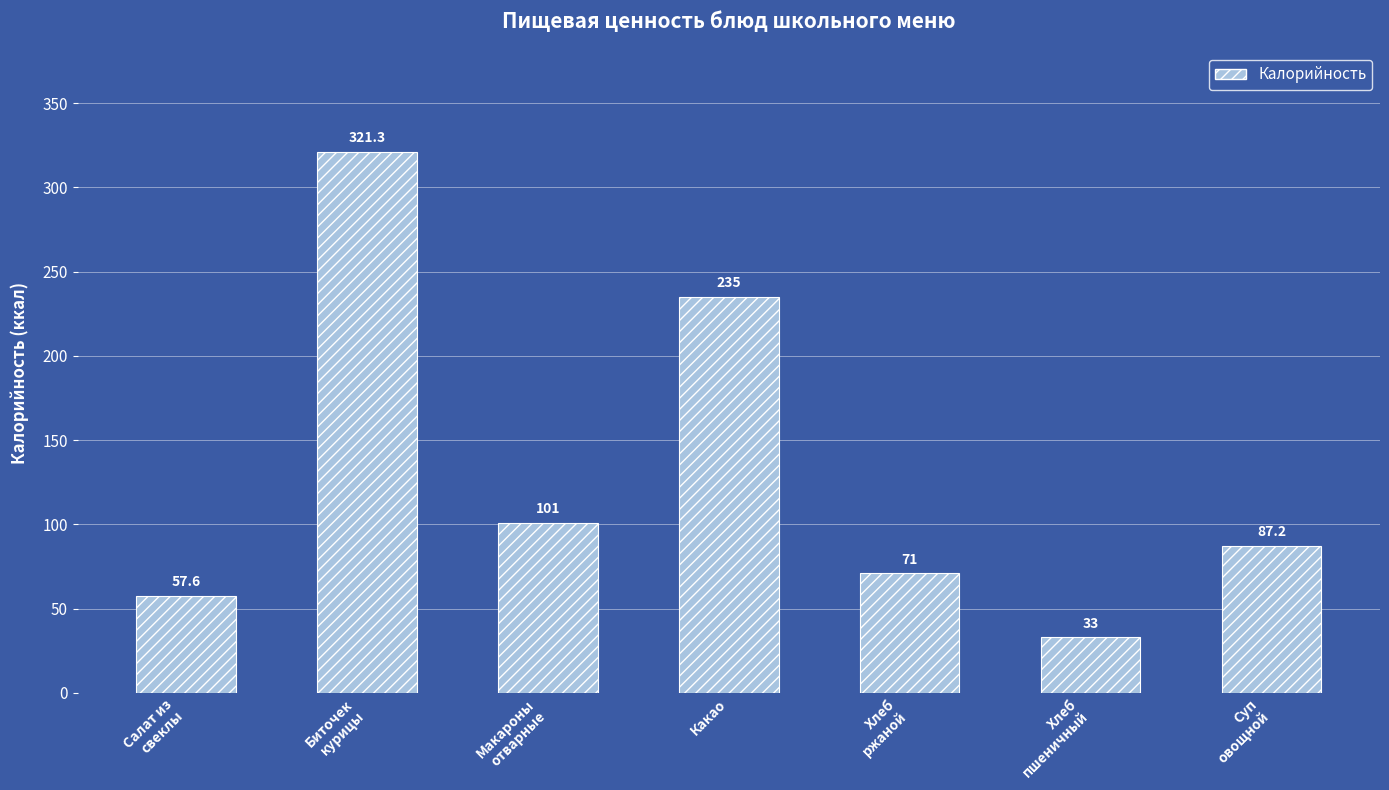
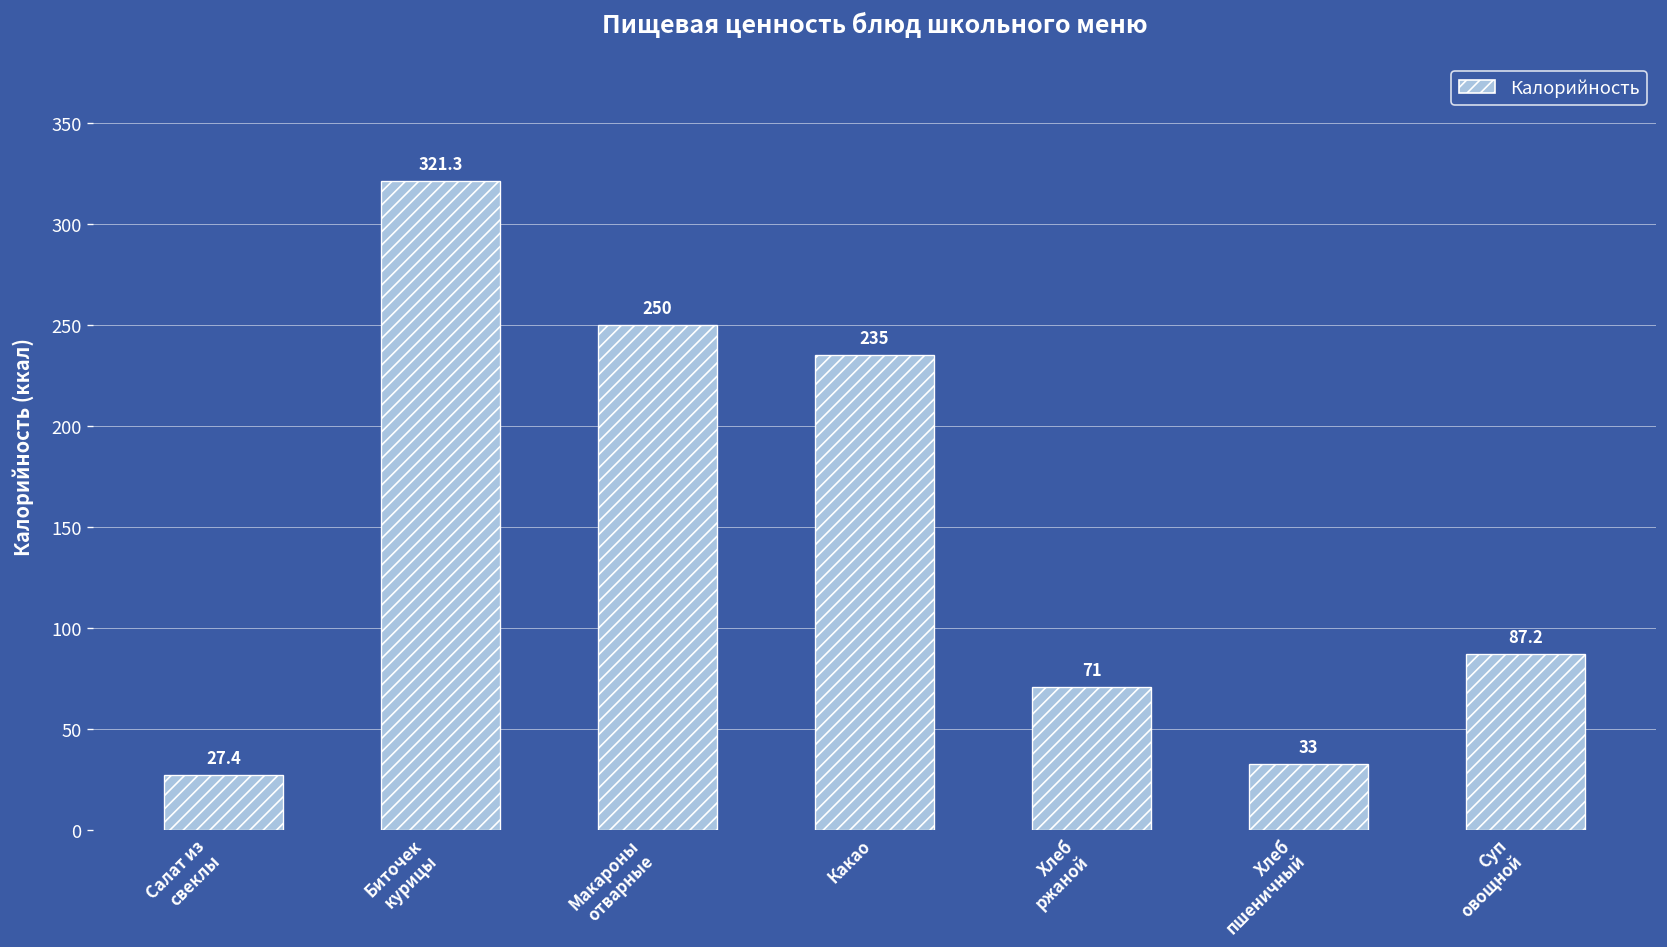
  {
-   "Салат из свеклы": 57.6,
+   "Салат из свеклы": 27.4,
    "Биточек курицы": 321.3,
-   "Макароны отварные": 101,
+   "Макароны отварные": 250,
    "Какао": 235,
    "Хлеб ржаной": 71,
    "Хлеб пшеничный": 33,
    "Суп овощной": 87.2
  }
